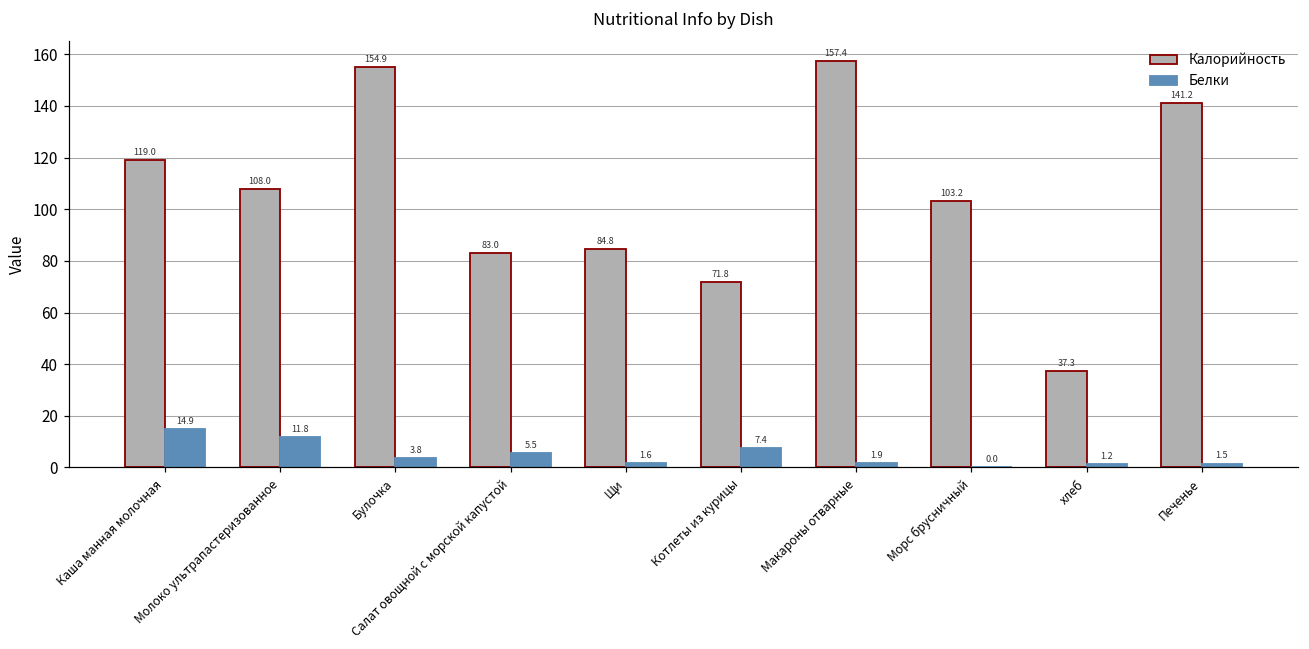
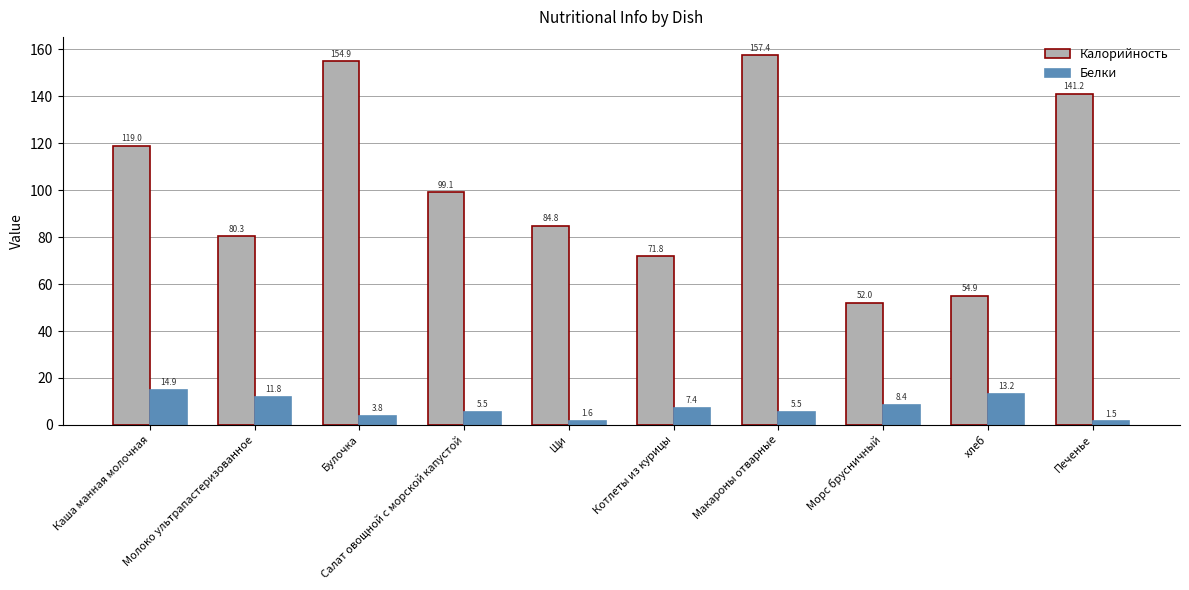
  {
    "Калорийность": {
      "Каша манная молочная": 119.0,
-     "Молоко ультрапастеризованное": 108.0,
+     "Молоко ультрапастеризованное": 80.3,
      "Булочка": 154.9,
-     "Салат овощной с морской капустой": 83.0,
+     "Салат овощной с морской капустой": 99.1,
      "Щи": 84.8,
      "Котлеты из курицы": 71.8,
      "Макароны отварные": 157.4,
-     "Морс брусничный": 103.2,
-     "хлеб": 37.3,
+     "Морс брусничный": 52.0,
+     "хлеб": 54.9,
      "Печенье": 141.2
    },
    "Белки": {
      "Каша манная молочная": 14.9,
      "Молоко ультрапастеризованное": 11.8,
      "Булочка": 3.8,
      "Салат овощной с морской капустой": 5.5,
      "Щи": 1.6,
      "Котлеты из курицы": 7.4,
-     "Макароны отварные": 1.9,
-     "Морс брусничный": 0.0,
-     "хлеб": 1.2,
+     "Макароны отварные": 5.5,
+     "Морс брусничный": 8.4,
+     "хлеб": 13.2,
      "Печенье": 1.5
    }
  }
